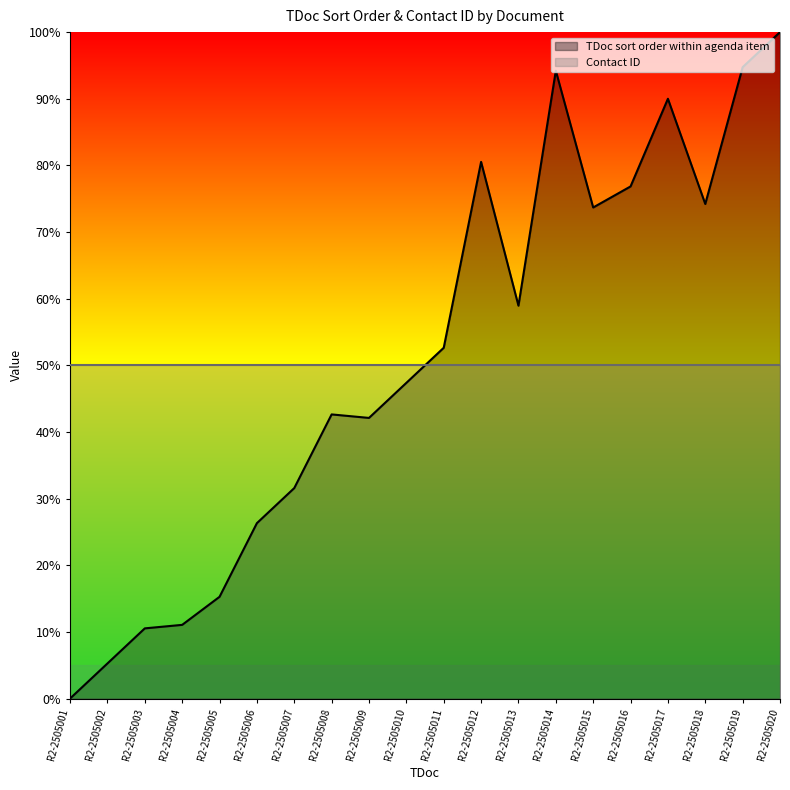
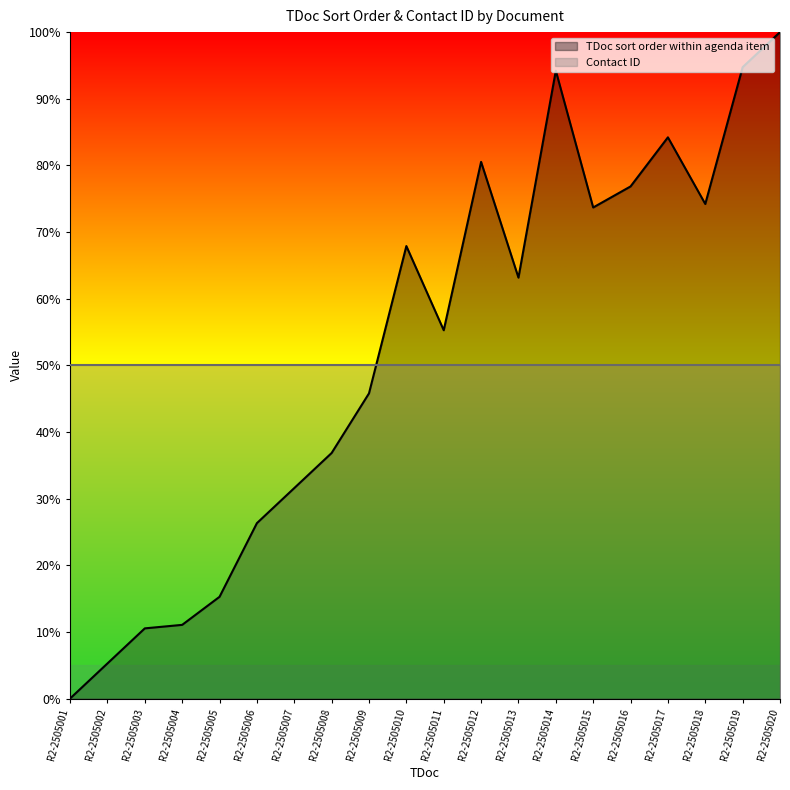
  {
    "TDoc sort order within agenda item": {
      "R2-2505002": "5%",
      "R2-2505003": "11%",
      "R2-2505004": "11%",
      "R2-2505005": "15%",
      "R2-2505006": "26%",
      "R2-2505007": "32%",
-     "R2-2505008": "43%",
-     "R2-2505009": "42%",
-     "R2-2505010": "47%",
-     "R2-2505011": "53%",
+     "R2-2505008": "37%",
+     "R2-2505009": "46%",
+     "R2-2505010": "68%",
+     "R2-2505011": "55%",
      "R2-2505012": "81%",
-     "R2-2505013": "59%",
+     "R2-2505013": "63%",
      "R2-2505015": "74%",
      "R2-2505016": "77%",
-     "R2-2505017": "90%",
+     "R2-2505017": "84%",
      "R2-2505018": "74%",
      "R2-2505020": "100%"
    },
    "Contact ID": {
      "R2-2505001": "50%",
      "R2-2505002": "50%",
      "R2-2505003": "50%",
      "R2-2505004": "50%",
      "R2-2505005": "50%",
      "R2-2505006": "50%",
      "R2-2505007": "50%",
      "R2-2505008": "50%",
      "R2-2505009": "50%",
      "R2-2505010": "50%",
      "R2-2505011": "50%",
      "R2-2505012": "50%",
      "R2-2505013": "50%",
      "R2-2505014": "50%",
      "R2-2505015": "50%",
      "R2-2505016": "50%",
      "R2-2505017": "50%",
      "R2-2505018": "50%",
      "R2-2505019": "50%",
      "R2-2505020": "50%"
    }
  }
